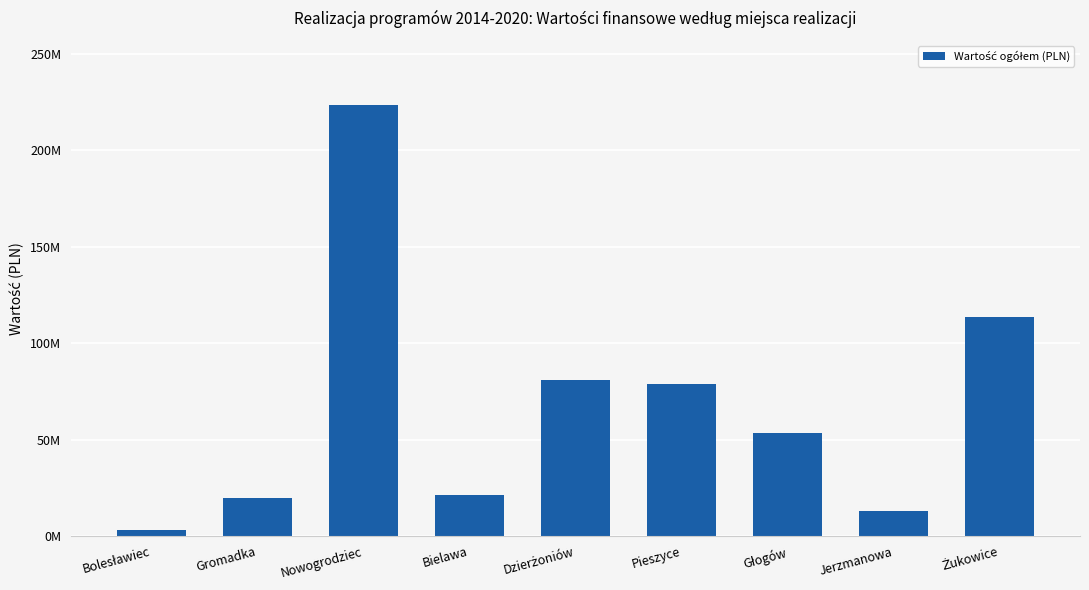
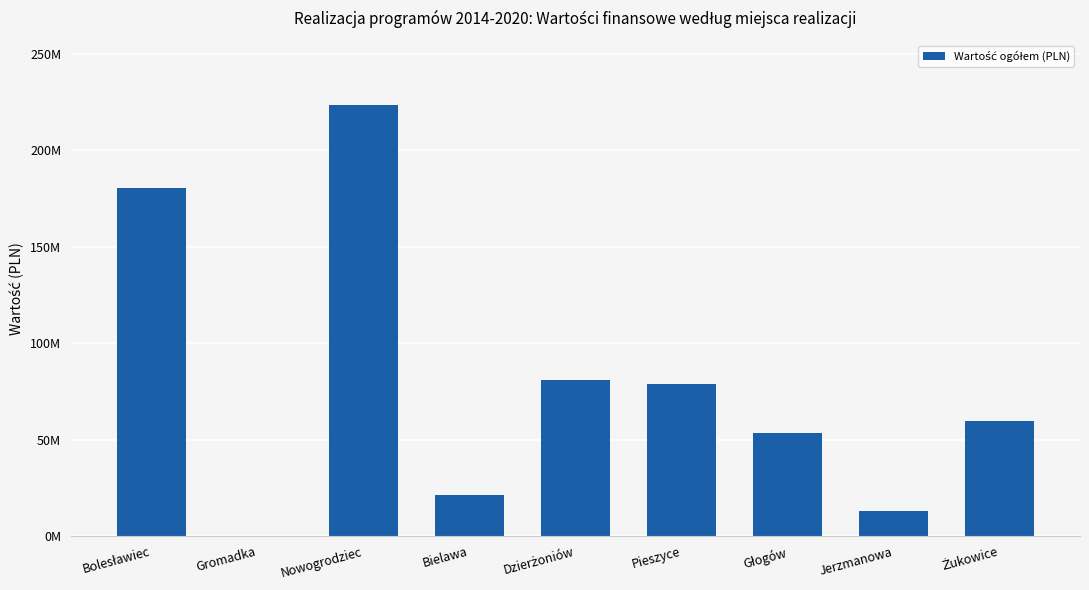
  {
-   "Bolesławiec": 3000000,
-   "Gromadka": 20000000,
+   "Bolesławiec": 180000000,
+   "Gromadka": 0,
    "Nowogrodziec": 223000000,
    "Bielawa": 21000000,
    "Dzierżoniów": 81000000,
    "Pieszyce": 79000000,
    "Głogów": 53000000,
    "Jerzmanowa": 13000000,
-   "Żukowice": 114000000
+   "Żukowice": 60000000
  }
